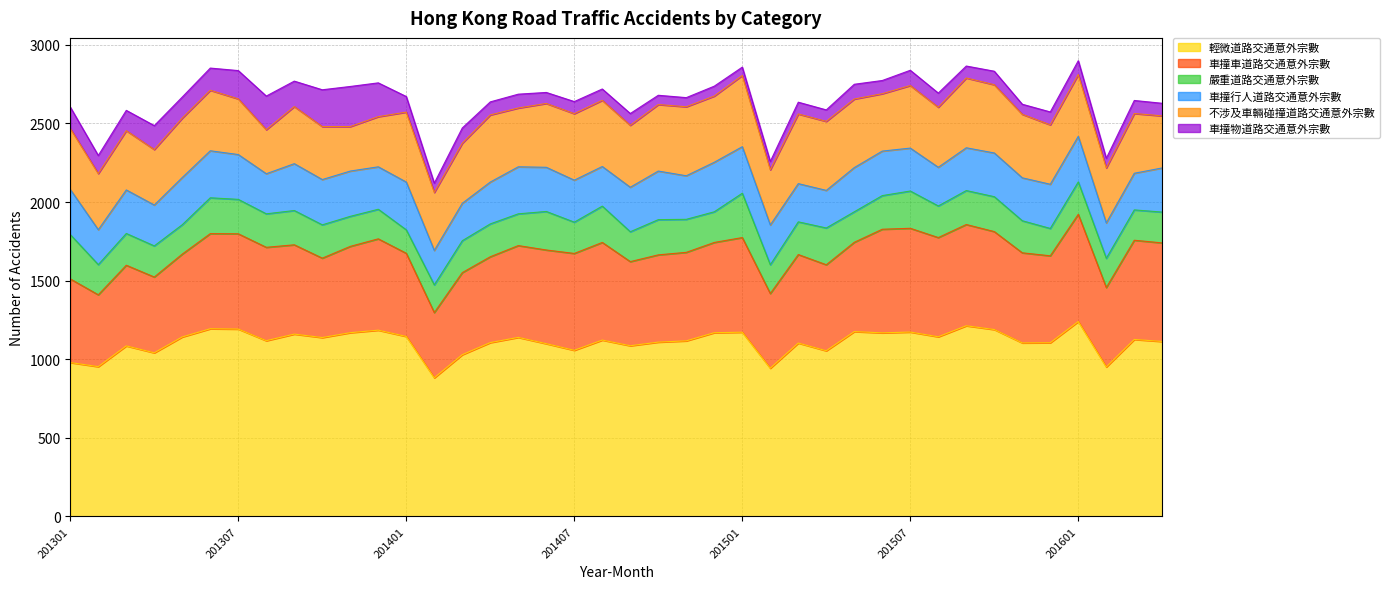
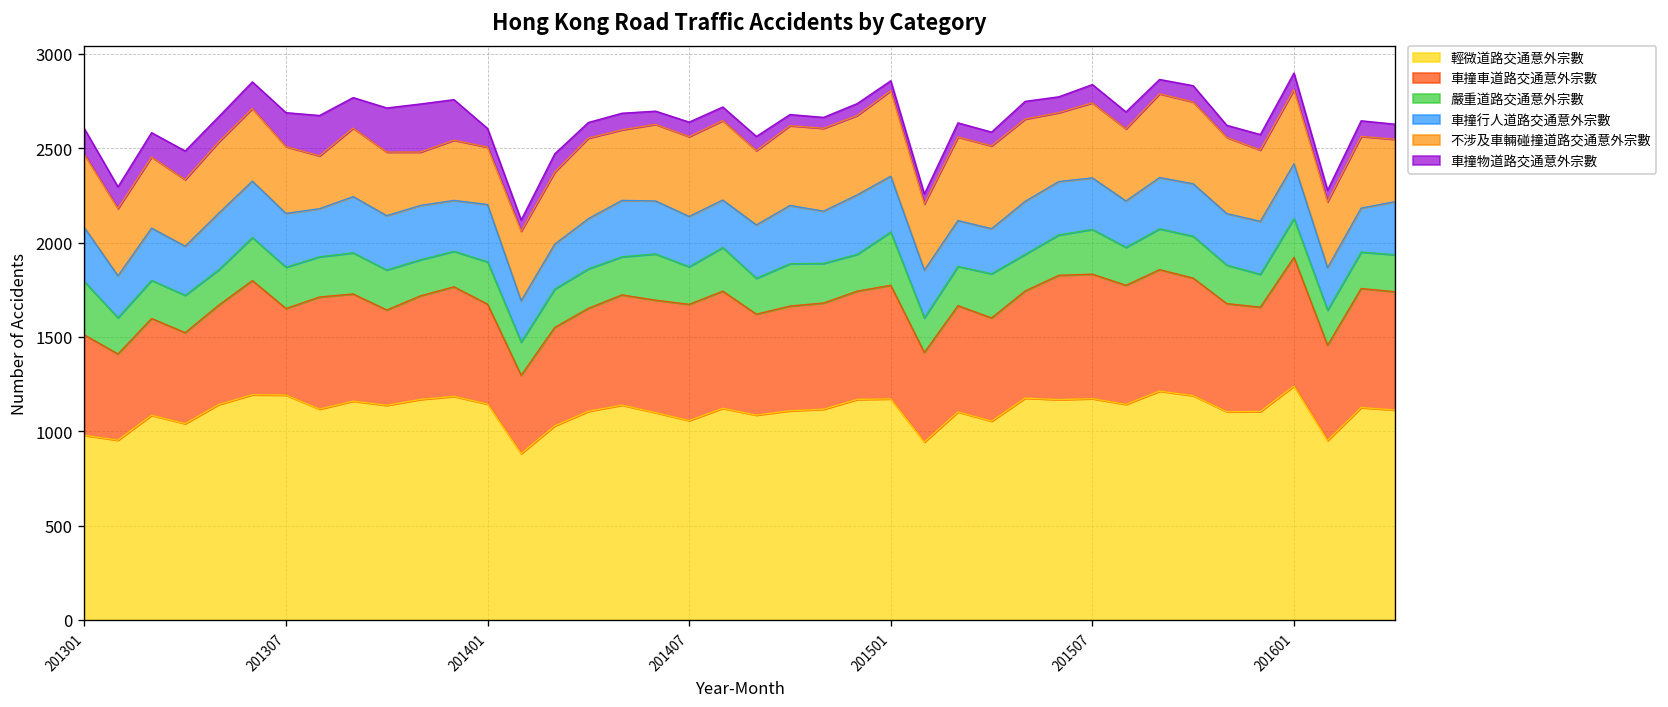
  {
    "輕微道路交通意外宗數": {
      "201301": 980,
      "201307": 1190,
      "201401": 1150,
      "201407": 1060,
      "201501": 1170,
      "201507": 1170,
      "201601": 1240
    },
    "車撞車道路交通意外宗數": {
      "201301": 530,
-     "201307": 610,
+     "201307": 460,
      "201401": 530,
      "201407": 620,
      "201501": 600,
      "201507": 660,
      "201601": 680
    },
    "嚴重道路交通意外宗數": {
      "201301": 280,
      "201307": 220,
-     "201401": 150,
+     "201401": 220,
      "201407": 200,
      "201501": 280,
      "201507": 240,
      "201601": 210
    },
    "車撞行人道路交通意外宗數": {
      "201301": 290,
      "201307": 290,
      "201401": 300,
      "201407": 270,
      "201501": 300,
      "201507": 270,
      "201601": 290
    },
    "不涉及車輛碰撞道路交通意外宗數": {
      "201301": 390,
      "201307": 350,
-     "201401": 450,
+     "201401": 300,
      "201407": 420,
      "201501": 450,
      "201507": 400,
      "201601": 390
    },
    "車撞物道路交通意外宗數": {
      "201301": 140,
      "201307": 180,
      "201401": 100,
      "201407": 80,
      "201501": 50,
      "201507": 100,
      "201601": 90
    }
  }
